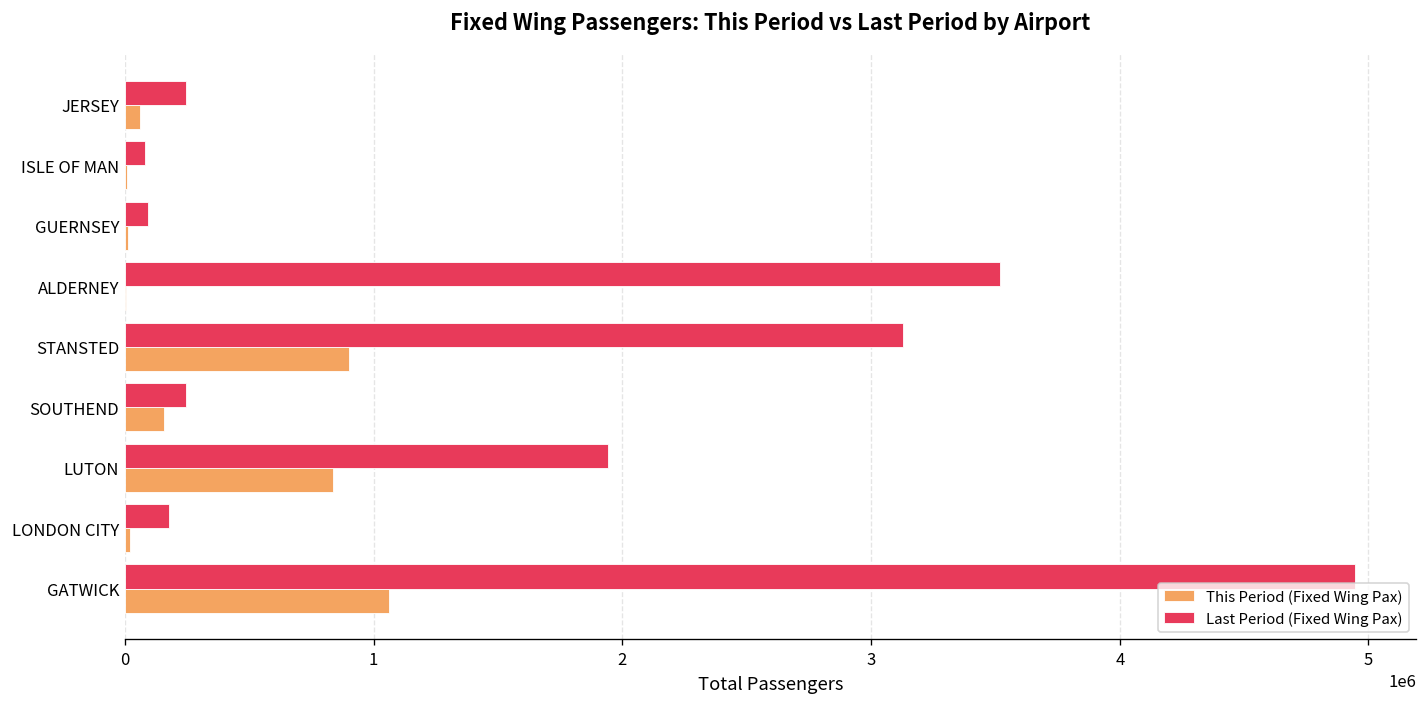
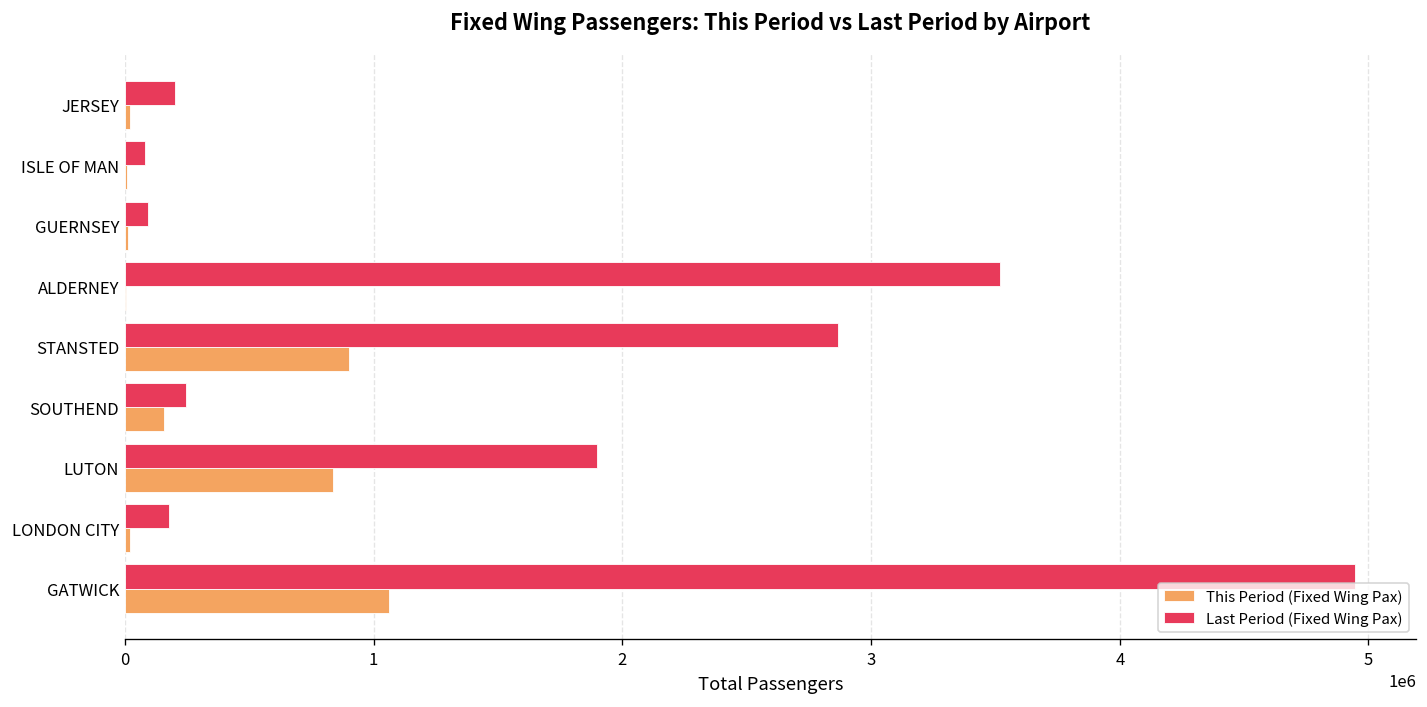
  {
    "This Period (Fixed Wing Pax)": {
-     "JERSEY": 60000,
+     "JERSEY": 20000,
      "STANSTED": 900000,
      "SOUTHEND": 160000,
      "LUTON": 840000,
      "LONDON CITY": 20000,
      "GATWICK": 1060000
    },
    "Last Period (Fixed Wing Pax)": {
-     "JERSEY": 250000,
+     "JERSEY": 200000,
      "ISLE OF MAN": 80000,
      "GUERNSEY": 90000,
      "ALDERNEY": 3520000,
-     "STANSTED": 3130000,
+     "STANSTED": 2870000,
      "SOUTHEND": 240000,
-     "LUTON": 1940000,
+     "LUTON": 1900000,
      "LONDON CITY": 180000,
      "GATWICK": 4940000
    }
  }
